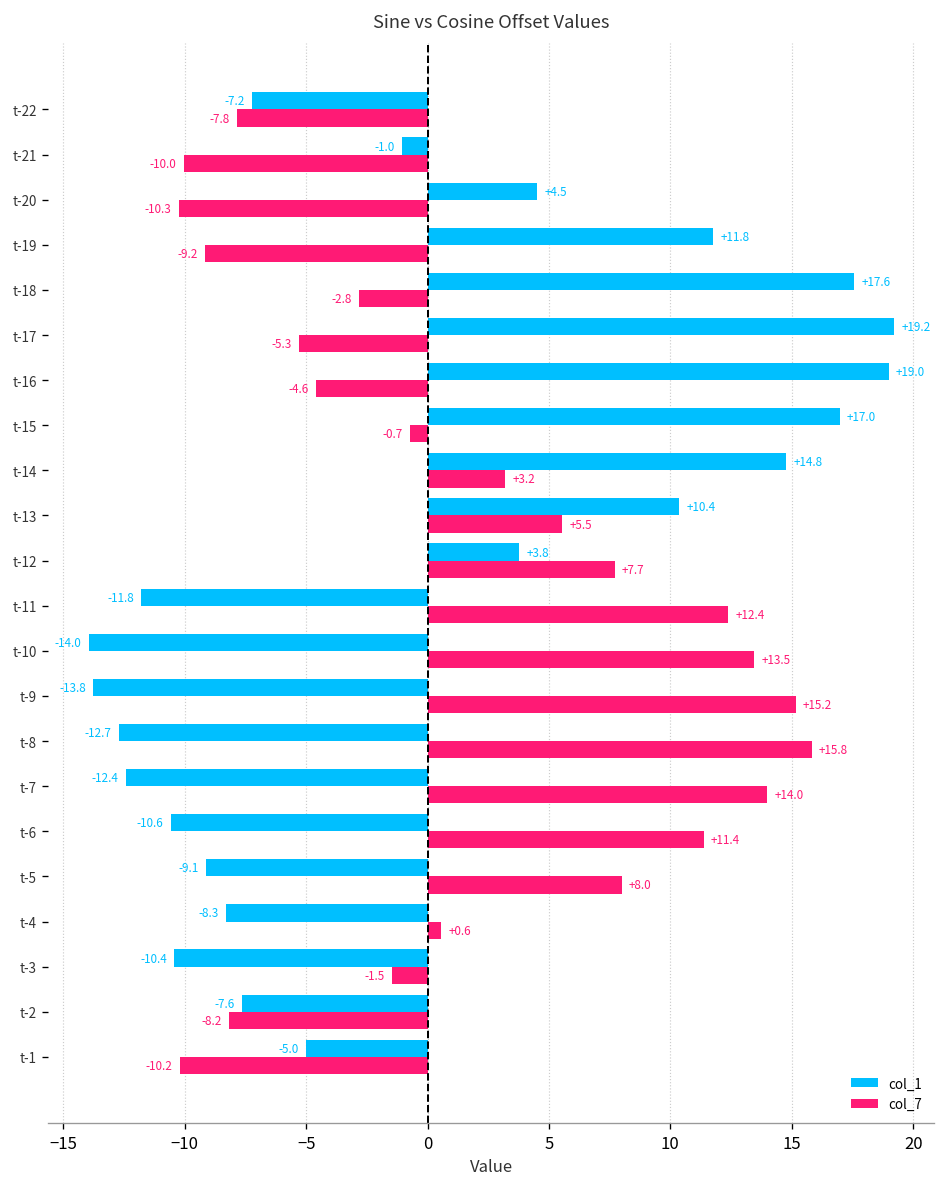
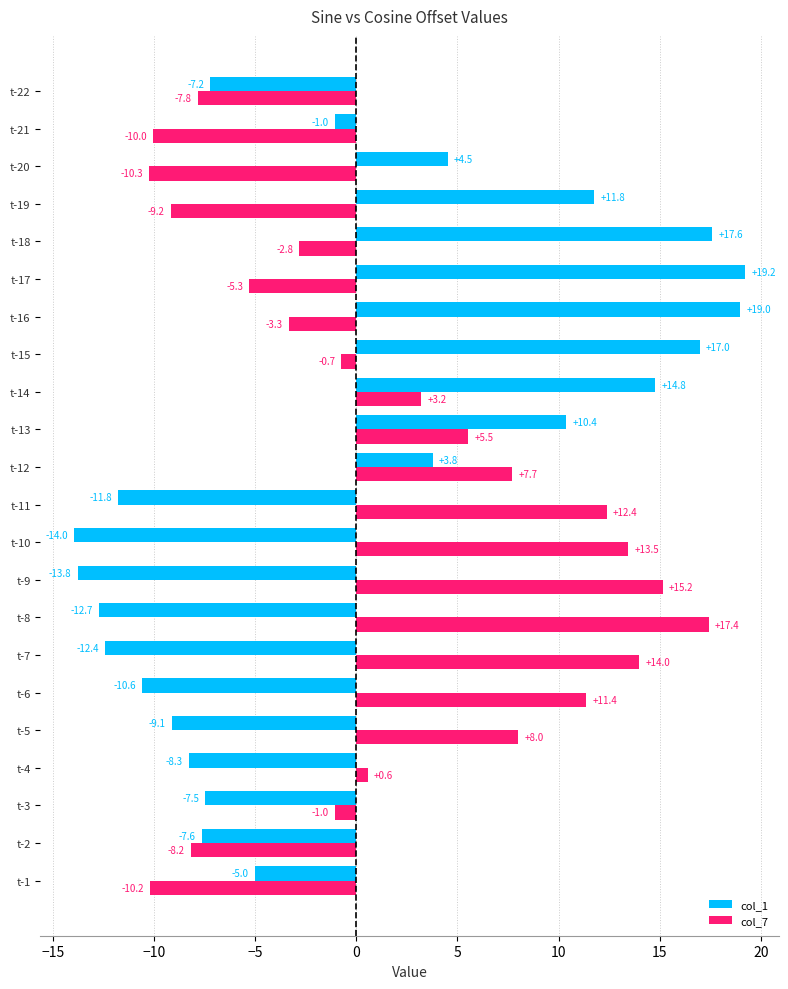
  {
    "col_1": {
      "t-22": "-7.2",
      "t-21": "-1.0",
      "t-20": "+4.5",
      "t-19": "+11.8",
      "t-18": "+17.6",
      "t-17": "+19.2",
      "t-16": "+19.0",
      "t-15": "+17.0",
      "t-14": "+14.8",
      "t-13": "+10.4",
      "t-12": "+3.8",
      "t-11": "-11.8",
      "t-10": "-14.0",
      "t-9": "-13.8",
      "t-8": "-12.7",
      "t-7": "-12.4",
      "t-6": "-10.6",
      "t-5": "-9.1",
      "t-4": "-8.3",
-     "t-3": "-10.4",
+     "t-3": "-7.5",
      "t-2": "-7.6",
      "t-1": "-5.0"
    },
    "col_7": {
      "t-22": "-7.8",
      "t-21": "-10.0",
      "t-20": "-10.3",
      "t-19": "-9.2",
      "t-18": "-2.8",
      "t-17": "-5.3",
-     "t-16": "-4.6",
+     "t-16": "-3.3",
      "t-15": "-0.7",
      "t-14": "+3.2",
      "t-13": "+5.5",
      "t-12": "+7.7",
      "t-11": "+12.4",
      "t-10": "+13.5",
      "t-9": "+15.2",
-     "t-8": "+15.8",
+     "t-8": "+17.4",
      "t-7": "+14.0",
      "t-6": "+11.4",
      "t-5": "+8.0",
      "t-4": "+0.6",
-     "t-3": "-1.5",
+     "t-3": "-1.0",
      "t-2": "-8.2",
      "t-1": "-10.2"
    }
  }
